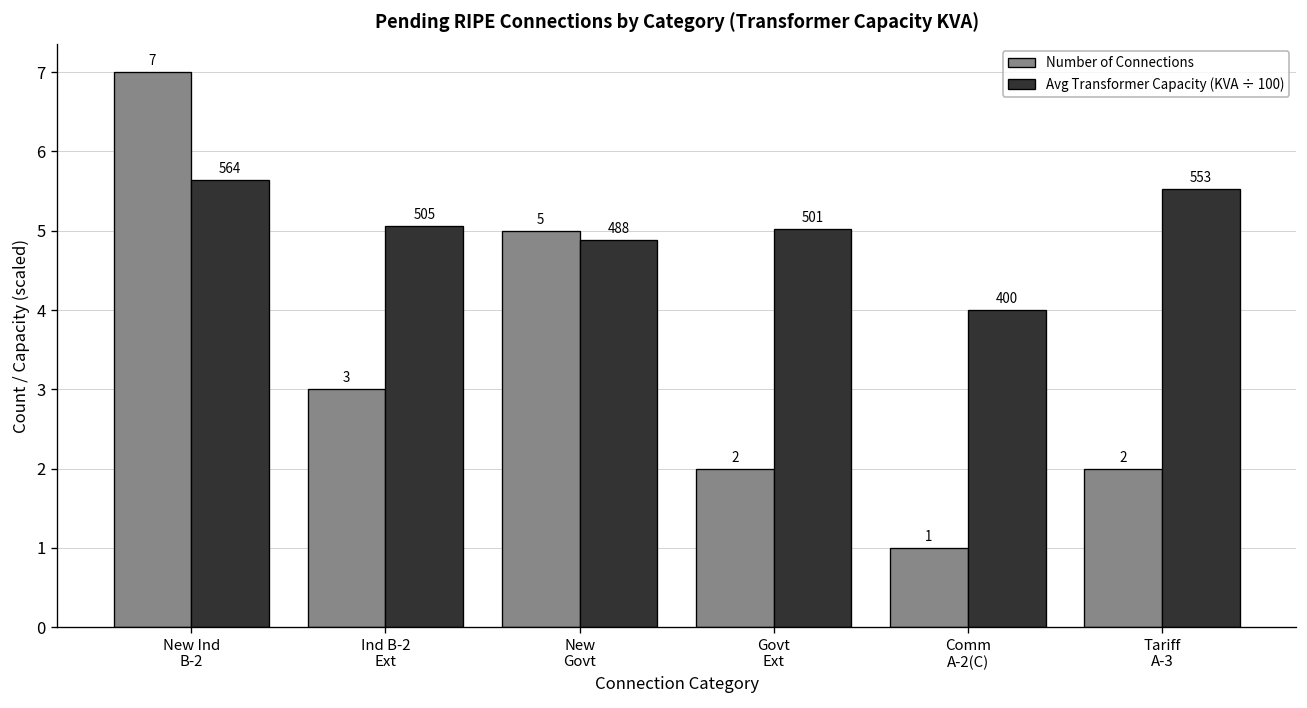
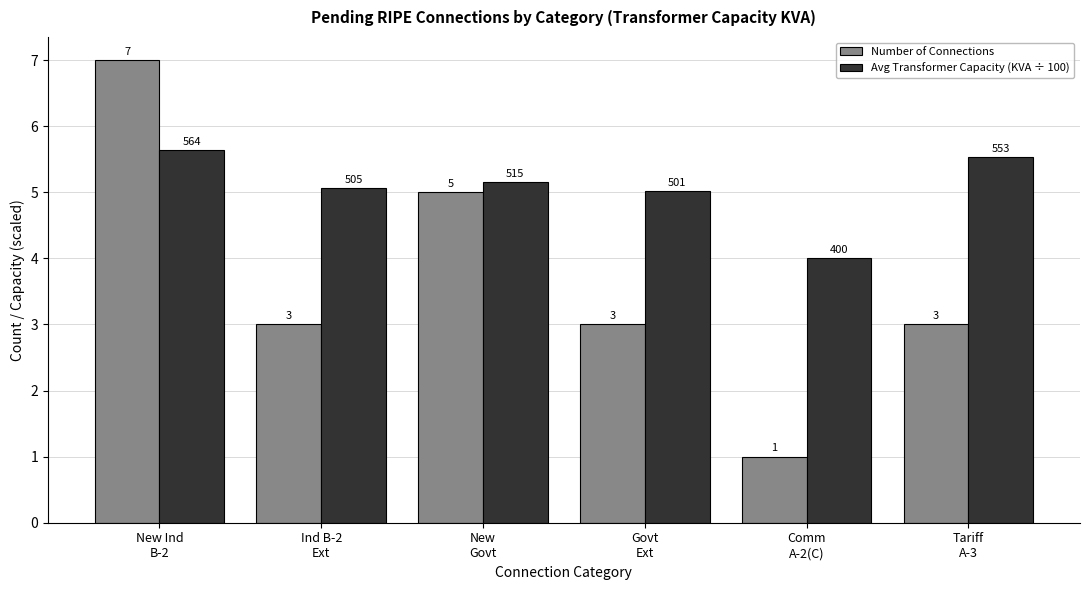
  {
    "Number of Connections": {
      "New Ind B-2": 7,
      "Ind B-2 Ext": 3,
      "New Govt": 5,
-     "Govt Ext": 2,
+     "Govt Ext": 3,
      "Comm A-2(C)": 1,
-     "Tariff A-3": 2
+     "Tariff A-3": 3
    },
    "Avg Transformer Capacity (KVA ÷ 100)": {
-     "New Govt": 488
+     "New Govt": 515
    }
  }
